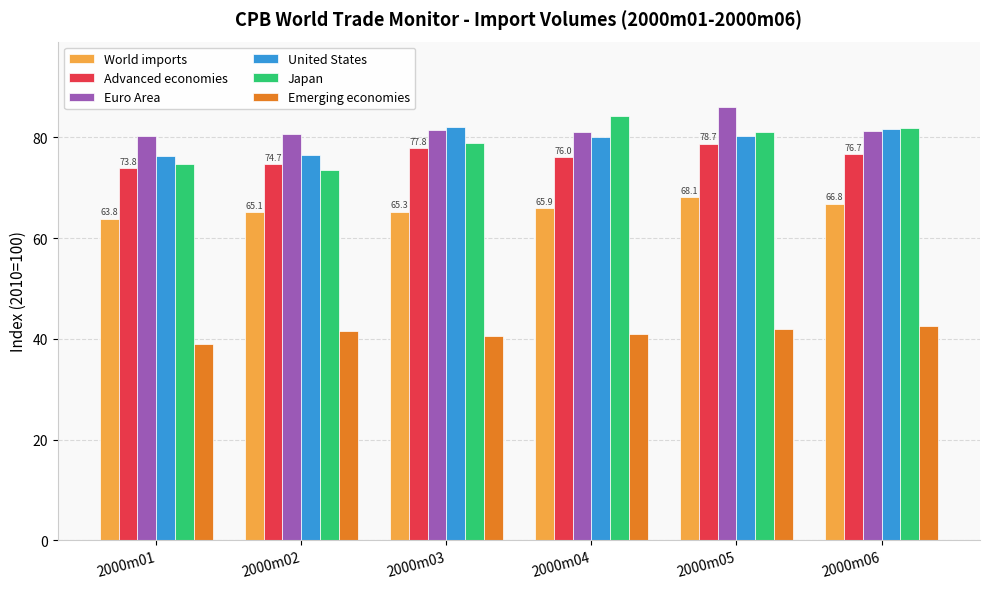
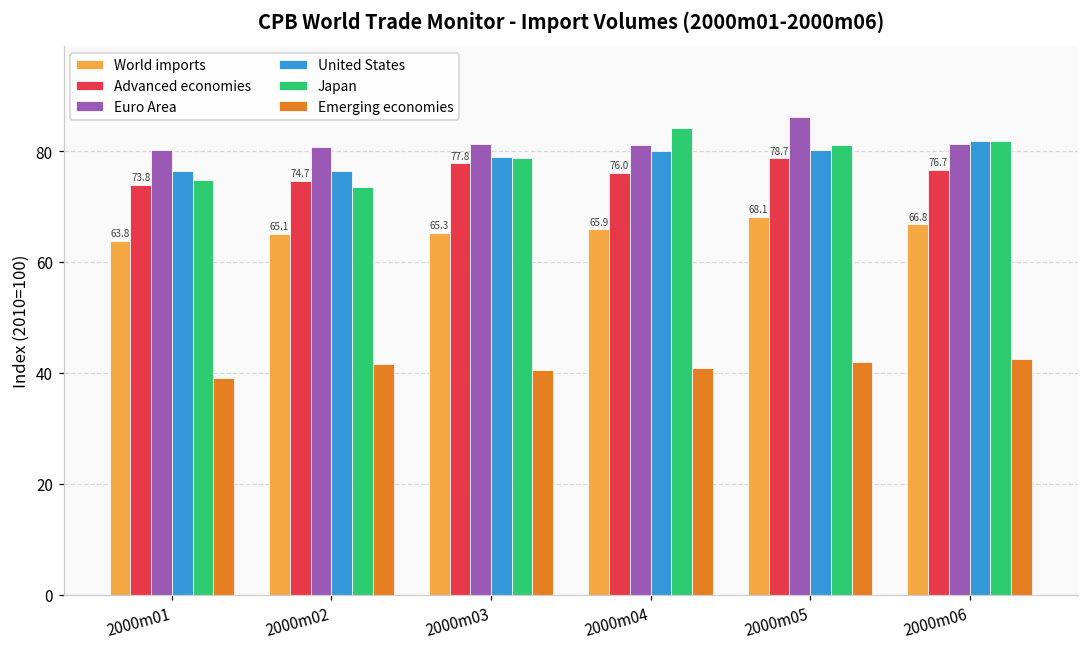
  {
    "Advanced economies": {
      "2000m01": 73.8,
      "2000m02": 74.7,
      "2000m03": 77.8,
      "2000m04": 76.0,
      "2000m05": 78.7,
      "2000m06": 76.7
    },
    "Euro Area": {
      "2000m01": 80,
      "2000m02": 81,
      "2000m03": 81,
      "2000m04": 81,
      "2000m05": 86,
      "2000m06": 81
    },
    "United States": {
      "2000m01": 76,
      "2000m02": 76,
-     "2000m03": 82,
+     "2000m03": 79,
      "2000m04": 80,
      "2000m05": 80,
      "2000m06": 82
    },
    "Japan": {
      "2000m01": 75,
      "2000m02": 74,
      "2000m03": 79,
      "2000m04": 84,
      "2000m05": 81,
      "2000m06": 82
    }
  }
